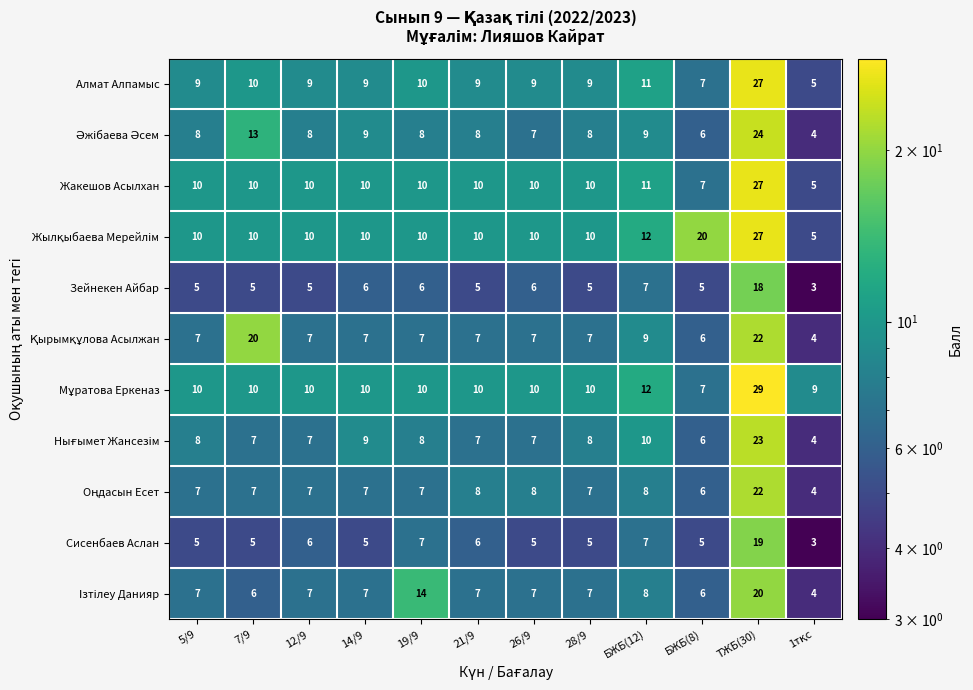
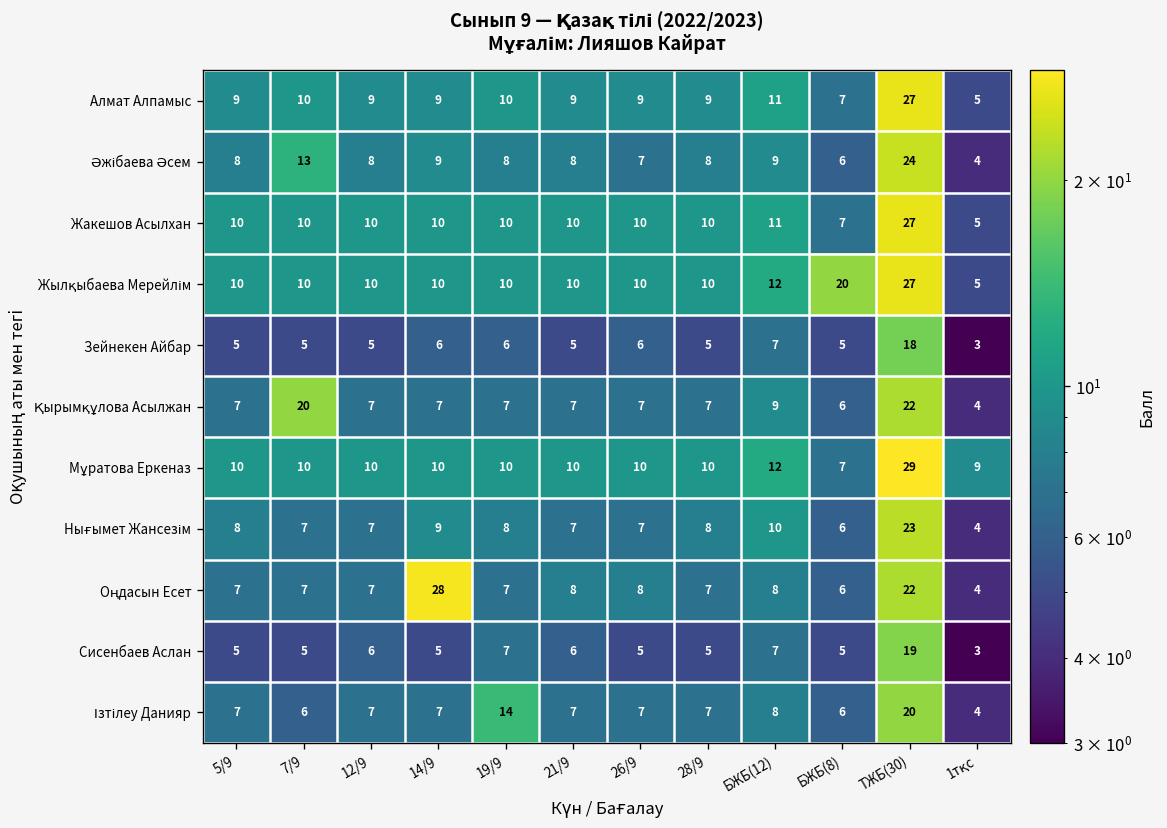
  {
    "Алмат Алпамыс": {
      "5/9": 9,
      "7/9": 10,
      "12/9": 9,
      "14/9": 9,
      "19/9": 10,
      "21/9": 9,
      "26/9": 9,
      "28/9": 9,
      "БЖБ(12)": 11,
      "БЖБ(8)": 7,
      "ТЖБ(30)": 27,
      "1тқс": 5
    },
    "Әжібаева Әсем": {
      "5/9": 8,
      "7/9": 13,
      "12/9": 8,
      "14/9": 9,
      "19/9": 8,
      "21/9": 8,
      "26/9": 7,
      "28/9": 8,
      "БЖБ(12)": 9,
      "БЖБ(8)": 6,
      "ТЖБ(30)": 24,
      "1тқс": 4
    },
    "Жакешов Асылхан": {
      "5/9": 10,
      "7/9": 10,
      "12/9": 10,
      "14/9": 10,
      "19/9": 10,
      "21/9": 10,
      "26/9": 10,
      "28/9": 10,
      "БЖБ(12)": 11,
      "БЖБ(8)": 7,
      "ТЖБ(30)": 27,
      "1тқс": 5
    },
    "Жылқыбаева Мерейлім": {
      "5/9": 10,
      "7/9": 10,
      "12/9": 10,
      "14/9": 10,
      "19/9": 10,
      "21/9": 10,
      "26/9": 10,
      "28/9": 10,
      "БЖБ(12)": 12,
      "БЖБ(8)": 20,
      "ТЖБ(30)": 27,
      "1тқс": 5
    },
    "Зейнекен Айбар": {
      "5/9": 5,
      "7/9": 5,
      "12/9": 5,
      "14/9": 6,
      "19/9": 6,
      "21/9": 5,
      "26/9": 6,
      "28/9": 5,
      "БЖБ(12)": 7,
      "БЖБ(8)": 5,
      "ТЖБ(30)": 18,
      "1тқс": 3
    },
    "Қырымқұлова Асылжан": {
      "5/9": 7,
      "7/9": 20,
      "12/9": 7,
      "14/9": 7,
      "19/9": 7,
      "21/9": 7,
      "26/9": 7,
      "28/9": 7,
      "БЖБ(12)": 9,
      "БЖБ(8)": 6,
      "ТЖБ(30)": 22,
      "1тқс": 4
    },
    "Мұратова Еркеназ": {
      "5/9": 10,
      "7/9": 10,
      "12/9": 10,
      "14/9": 10,
      "19/9": 10,
      "21/9": 10,
      "26/9": 10,
      "28/9": 10,
      "БЖБ(12)": 12,
      "БЖБ(8)": 7,
      "ТЖБ(30)": 29,
      "1тқс": 9
    },
    "Нығымет Жансезім": {
      "5/9": 8,
      "7/9": 7,
      "12/9": 7,
      "14/9": 9,
      "19/9": 8,
      "21/9": 7,
      "26/9": 7,
      "28/9": 8,
      "БЖБ(12)": 10,
      "БЖБ(8)": 6,
      "ТЖБ(30)": 23,
      "1тқс": 4
    },
    "Оңдасын Есет": {
      "5/9": 7,
      "7/9": 7,
      "12/9": 7,
-     "14/9": 7,
+     "14/9": 28,
      "19/9": 7,
      "21/9": 8,
      "26/9": 8,
      "28/9": 7,
      "БЖБ(12)": 8,
      "БЖБ(8)": 6,
      "ТЖБ(30)": 22,
      "1тқс": 4
    },
    "Сисенбаев Аслан": {
      "5/9": 5,
      "7/9": 5,
      "12/9": 6,
      "14/9": 5,
      "19/9": 7,
      "21/9": 6,
      "26/9": 5,
      "28/9": 5,
      "БЖБ(12)": 7,
      "БЖБ(8)": 5,
      "ТЖБ(30)": 19,
      "1тқс": 3
    },
    "Ізтілеу Данияр": {
      "5/9": 7,
      "7/9": 6,
      "12/9": 7,
      "14/9": 7,
      "19/9": 14,
      "21/9": 7,
      "26/9": 7,
      "28/9": 7,
      "БЖБ(12)": 8,
      "БЖБ(8)": 6,
      "ТЖБ(30)": 20,
      "1тқс": 4
    }
  }
